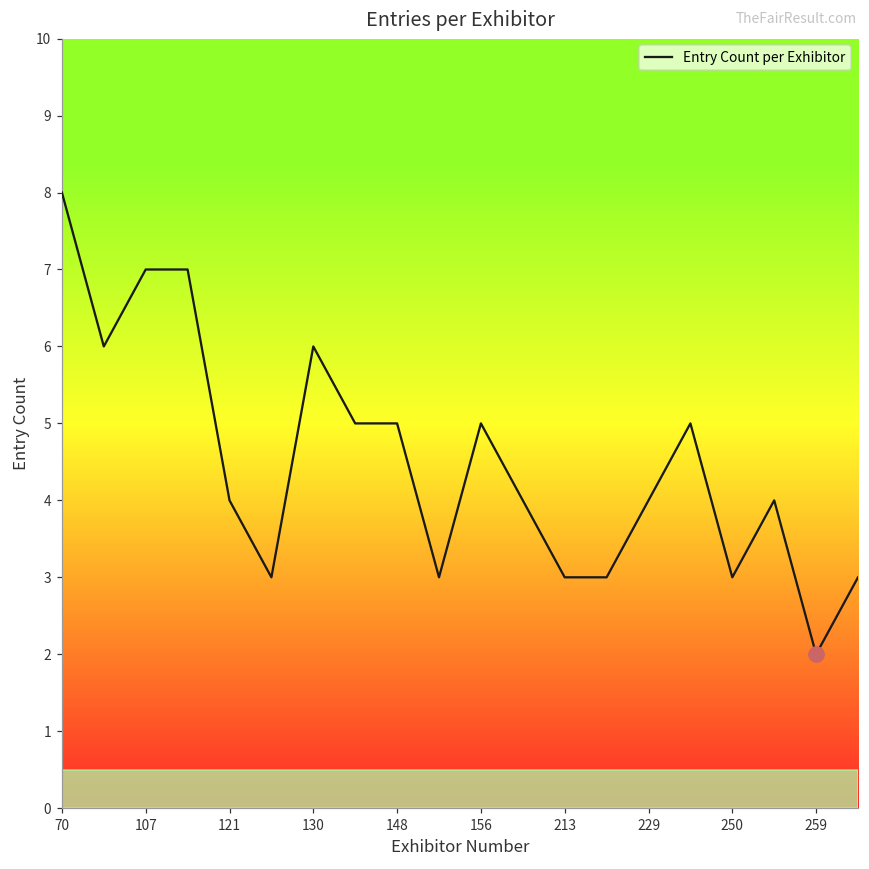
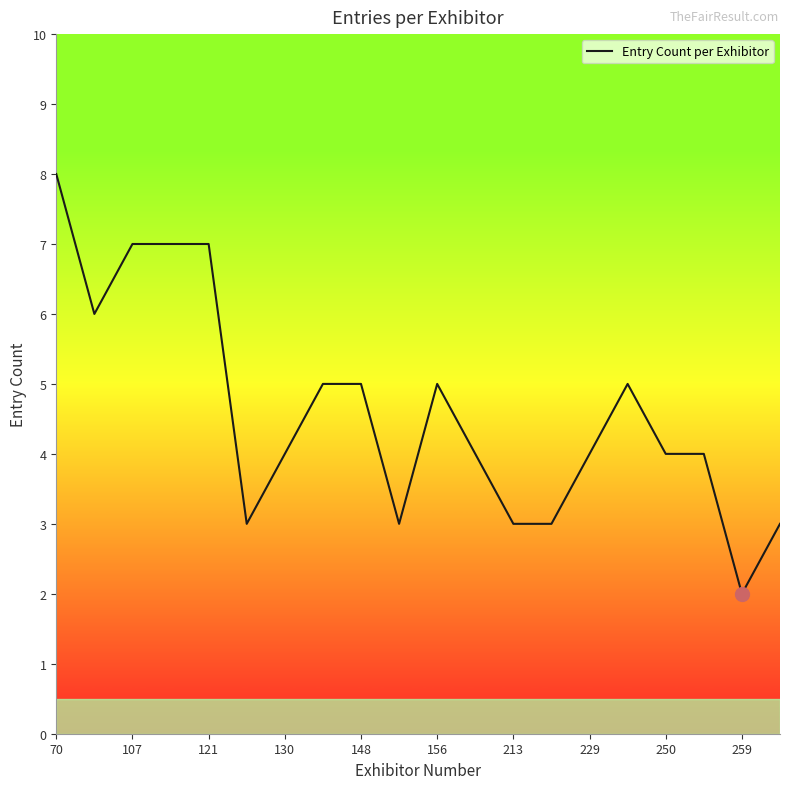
  {
    "Entry Count per Exhibitor": {
      "70": 8,
      "107": 7,
-     "121": 4,
-     "130": 6,
+     "121": 7,
+     "130": 4,
      "148": 5,
      "156": 5,
      "213": 3,
      "229": 4,
-     "250": 3
+     "250": 4
    }
  }
